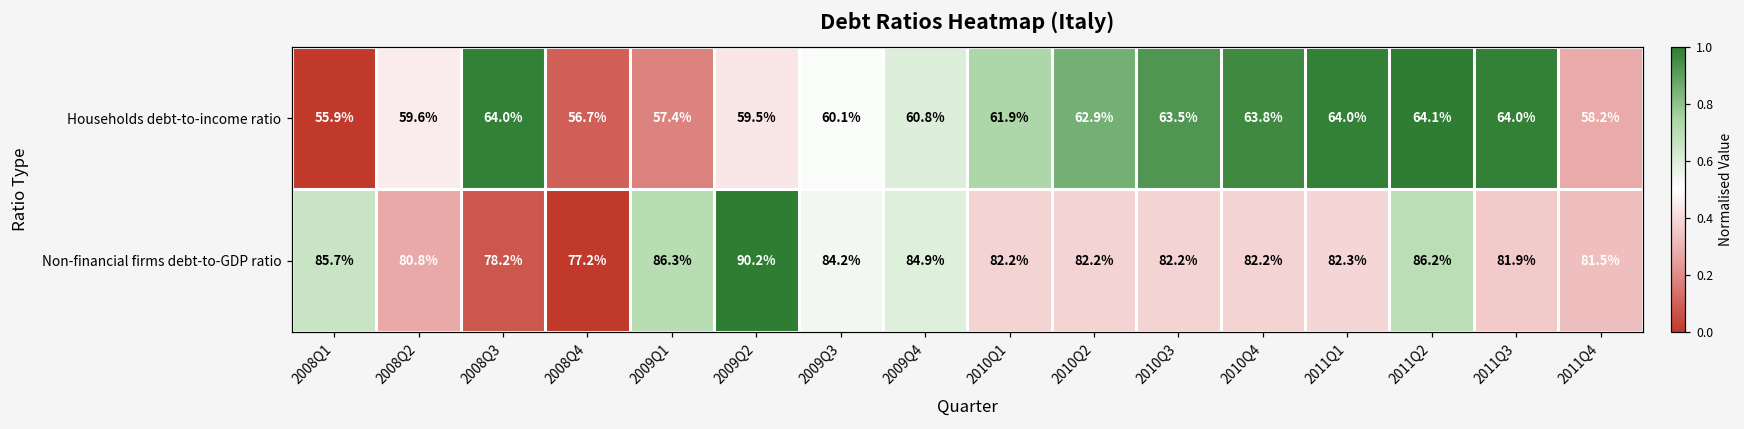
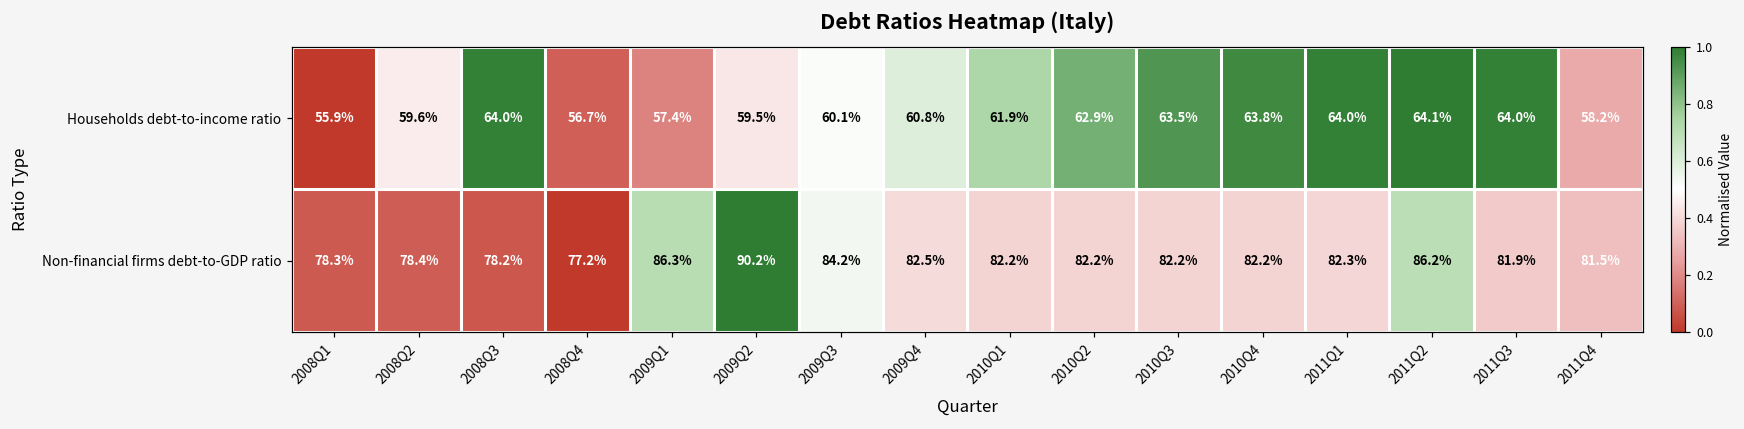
  {
    "Households debt-to-income ratio": {
      "2008Q1": "55.9%",
      "2008Q2": "59.6%",
      "2008Q3": "64.0%",
      "2008Q4": "56.7%",
      "2009Q1": "57.4%",
      "2009Q2": "59.5%",
      "2009Q3": "60.1%",
      "2009Q4": "60.8%",
      "2010Q1": "61.9%",
      "2010Q2": "62.9%",
      "2010Q3": "63.5%",
      "2010Q4": "63.8%",
      "2011Q1": "64.0%",
      "2011Q2": "64.1%",
      "2011Q3": "64.0%",
      "2011Q4": "58.2%"
    },
    "Non-financial firms debt-to-GDP ratio": {
-     "2008Q1": "85.7%",
-     "2008Q2": "80.8%",
+     "2008Q1": "78.3%",
+     "2008Q2": "78.4%",
      "2008Q3": "78.2%",
      "2008Q4": "77.2%",
      "2009Q1": "86.3%",
      "2009Q2": "90.2%",
      "2009Q3": "84.2%",
-     "2009Q4": "84.9%",
+     "2009Q4": "82.5%",
      "2010Q1": "82.2%",
      "2010Q2": "82.2%",
      "2010Q3": "82.2%",
      "2010Q4": "82.2%",
      "2011Q1": "82.3%",
      "2011Q2": "86.2%",
      "2011Q3": "81.9%",
      "2011Q4": "81.5%"
    }
  }
